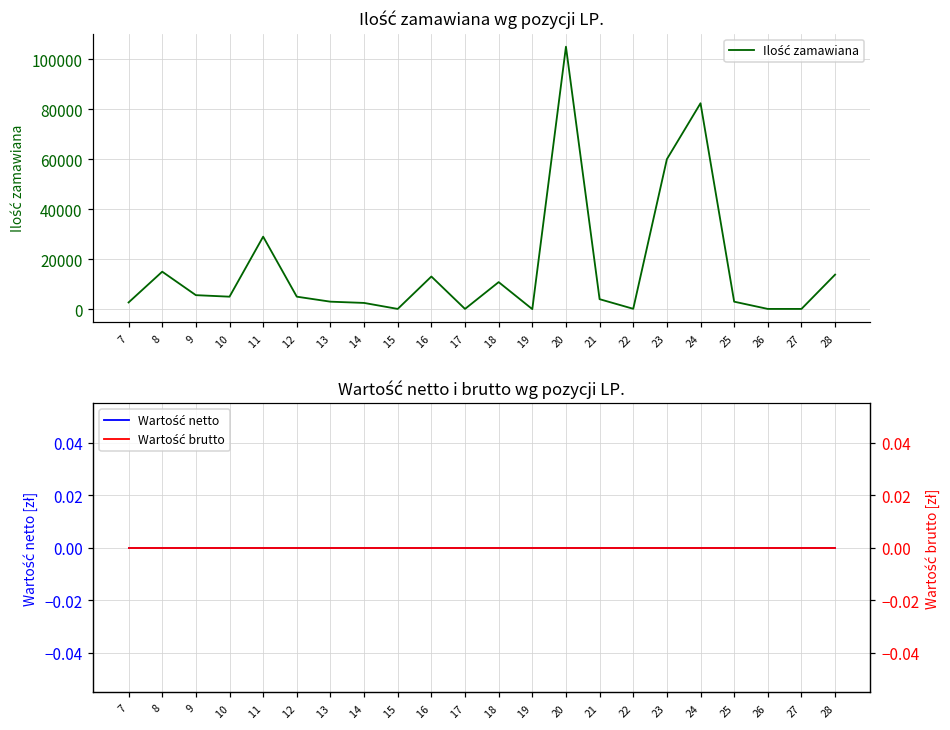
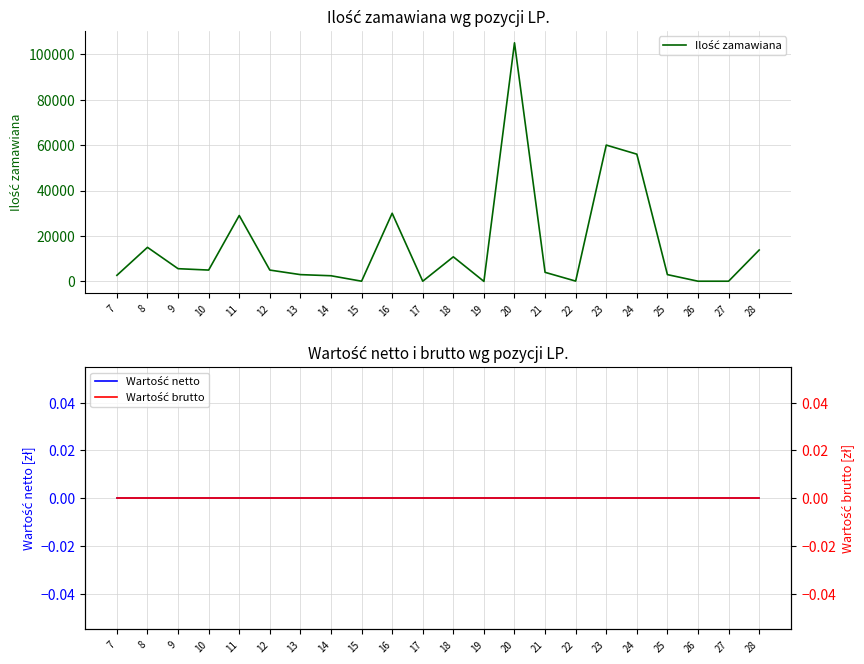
  {
    "Ilość zamawiana wg pozycji LP.": {
      "7": 3000,
      "8": 15000,
      "9": 6000,
      "10": 5000,
      "11": 29000,
      "12": 5000,
      "13": 3000,
      "14": 3000,
      "15": 0,
-     "16": 13000,
+     "16": 30000,
      "17": 0,
      "18": 11000,
      "19": 0,
      "20": 105000,
      "21": 4000,
      "22": 0,
      "23": 60000,
-     "24": 82000,
+     "24": 56000,
      "25": 3000,
      "26": 0,
      "27": 0,
      "28": 14000
    },
    "Wartość netto i brutto wg pozycji LP.": {
      "7": 0.000,
      "8": 0.000,
      "9": 0.000,
      "10": 0.000,
      "11": 0.000,
      "12": 0.000,
      "13": 0.000,
      "14": 0.000,
      "15": 0.000,
      "16": 0.000,
      "17": 0.000,
      "18": 0.000,
      "19": 0.000,
      "20": 0.000,
      "21": 0.000,
      "22": 0.000,
      "23": 0.000,
      "24": 0.000,
      "25": 0.000,
      "26": 0.000,
      "27": 0.000,
      "28": 0.000
    }
  }
